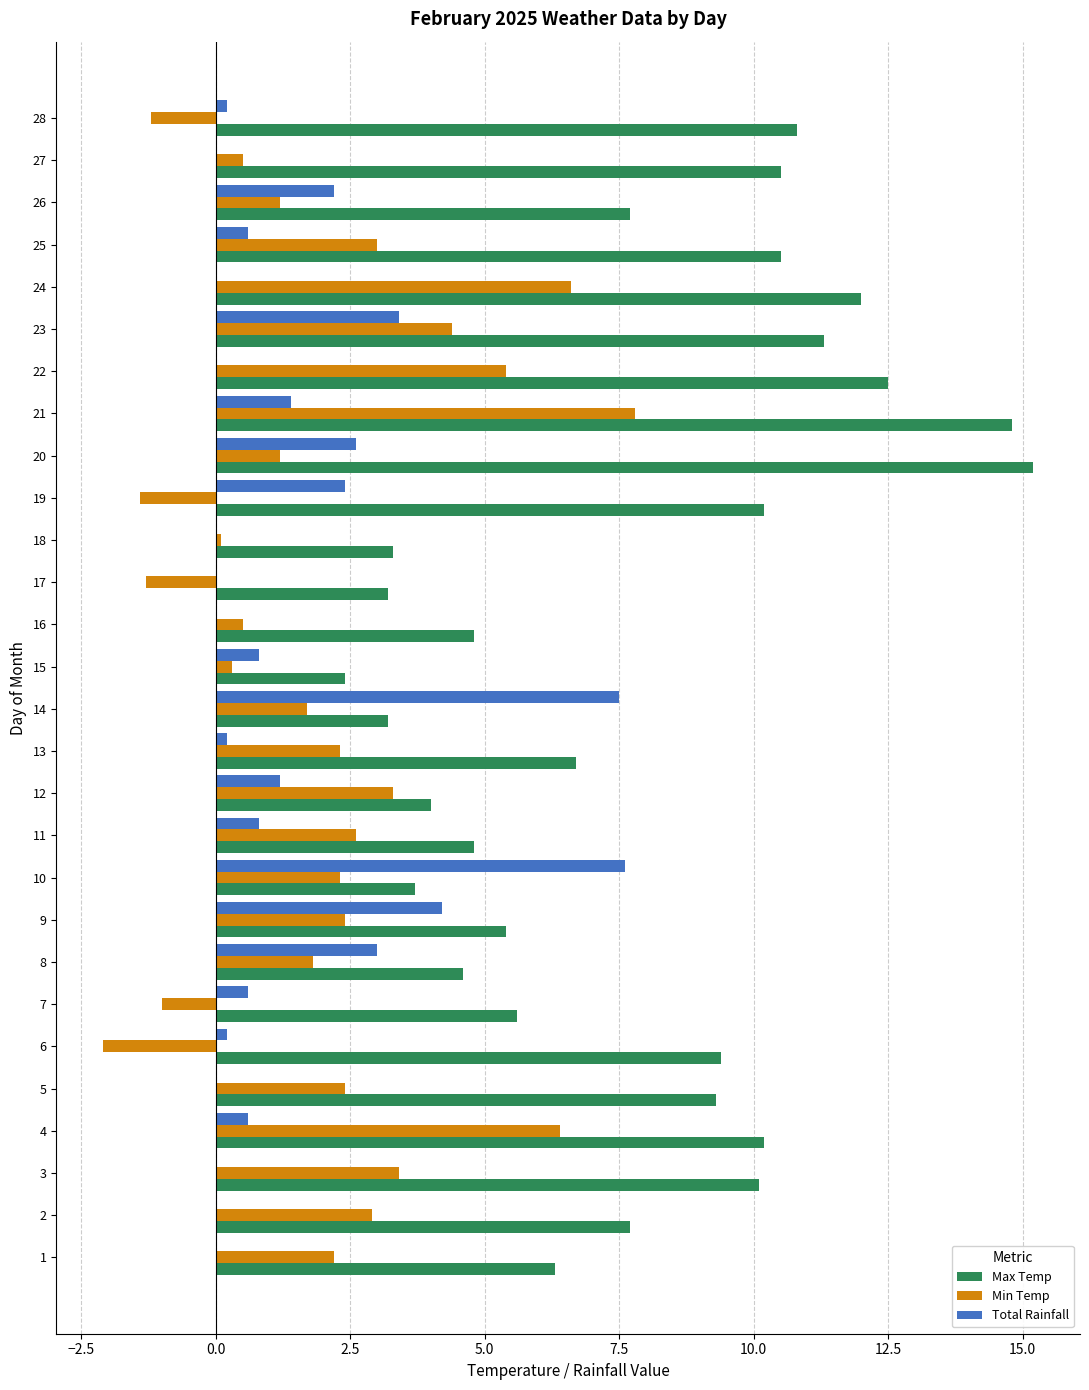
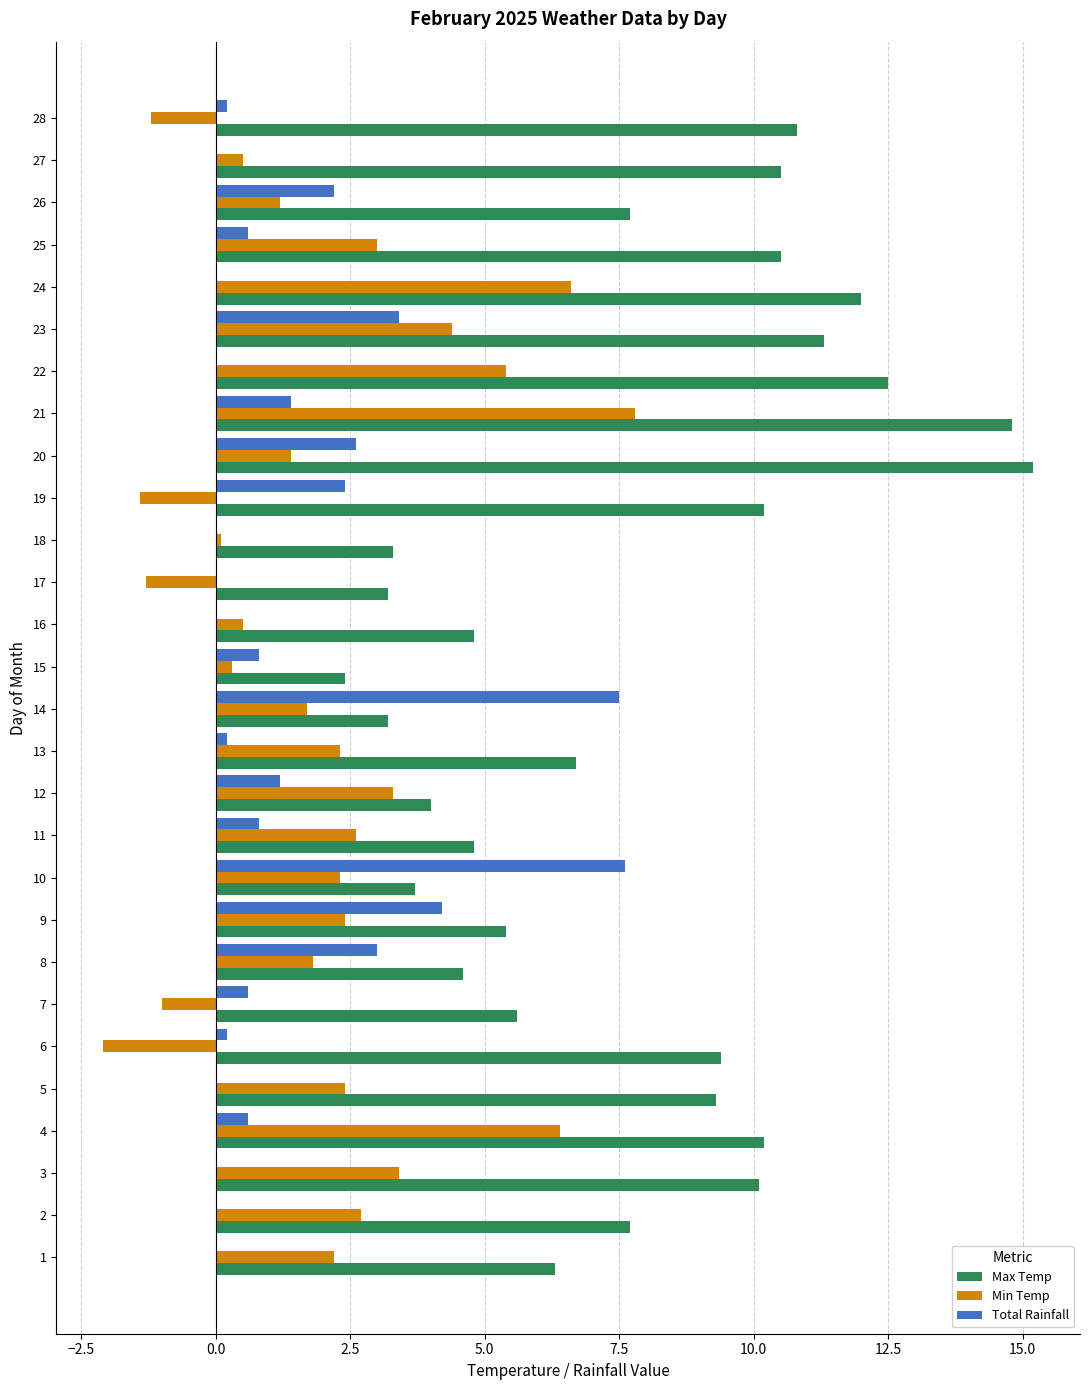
  {
    "Max Temp": {
      "28": 10.8,
      "27": 10.5,
      "26": 7.7,
      "25": 10.5,
      "24": 12.0,
      "23": 11.3,
      "22": 12.5,
      "21": 14.8,
      "20": 15.2,
      "19": 10.2,
      "18": 3.3,
      "17": 3.2,
      "16": 4.8,
      "15": 2.4,
      "14": 3.2,
      "13": 6.7,
      "12": 4.0,
      "11": 4.8,
      "10": 3.7,
      "9": 5.4,
      "8": 4.6,
      "7": 5.6,
      "6": 9.4,
      "5": 9.3,
      "4": 10.2,
      "3": 10.1,
      "2": 7.7,
      "1": 6.3
    },
    "Min Temp": {
      "28": -1.2,
      "27": 0.5,
      "26": 1.2,
      "25": 3.0,
      "24": 6.6,
      "23": 4.4,
      "22": 5.4,
      "21": 7.8,
-     "20": 1.2,
+     "20": 1.4,
      "19": -1.4,
      "18": 0.1,
      "17": -1.3,
      "16": 0.5,
      "15": 0.3,
      "14": 1.7,
      "13": 2.3,
      "12": 3.3,
      "11": 2.6,
      "10": 2.3,
      "9": 2.4,
      "8": 1.8,
      "7": -1.0,
      "6": -2.1,
      "5": 2.4,
      "4": 6.4,
      "3": 3.4,
-     "2": 2.9,
+     "2": 2.7,
      "1": 2.2
    },
    "Total Rainfall": {
      "28": 0.2,
      "27": 0.0,
      "26": 2.2,
      "25": 0.6,
      "24": 0.0,
      "23": 3.4,
      "22": 0.0,
      "21": 1.4,
      "20": 2.6,
      "19": 2.4,
      "18": 0.0,
      "17": 0.0,
      "16": 0.0,
      "15": 0.8,
      "14": 7.5,
      "13": 0.2,
      "12": 1.2,
      "11": 0.8,
      "10": 7.6,
      "9": 4.2,
      "8": 3.0,
      "7": 0.6,
      "6": 0.2,
      "5": 0.0,
      "4": 0.6,
      "3": 0.0,
      "2": 0.0,
      "1": 0.0
    }
  }
